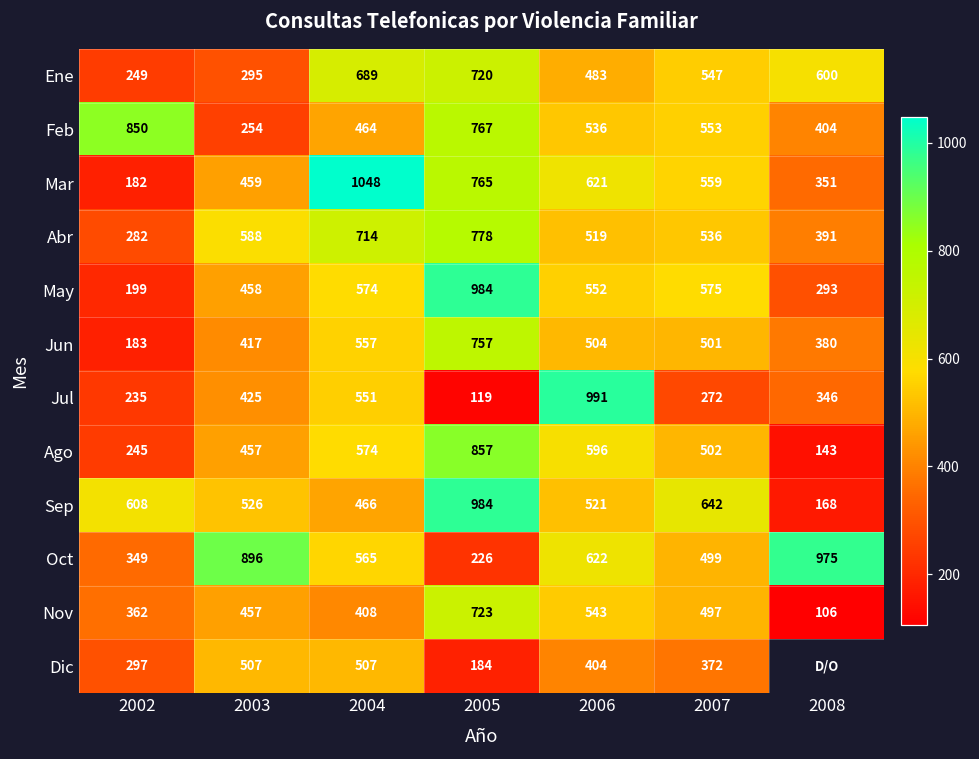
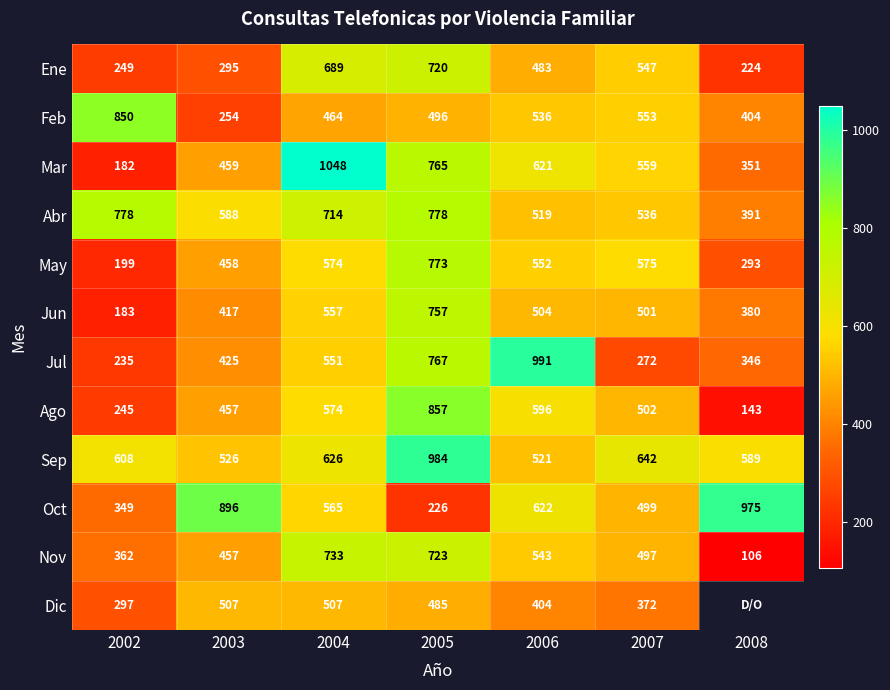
  {
    "Ene": {
      "2002": 249,
      "2003": 295,
      "2004": 689,
      "2005": 720,
      "2006": 483,
      "2007": 547,
-     "2008": 600
+     "2008": 224
    },
    "Feb": {
      "2002": 850,
      "2003": 254,
      "2004": 464,
-     "2005": 767,
+     "2005": 496,
      "2006": 536,
      "2007": 553,
      "2008": 404
    },
    "Mar": {
      "2002": 182,
      "2003": 459,
      "2004": 1048,
      "2005": 765,
      "2006": 621,
      "2007": 559,
      "2008": 351
    },
    "Abr": {
-     "2002": 282,
+     "2002": 778,
      "2003": 588,
      "2004": 714,
      "2005": 778,
      "2006": 519,
      "2007": 536,
      "2008": 391
    },
    "May": {
      "2002": 199,
      "2003": 458,
      "2004": 574,
-     "2005": 984,
+     "2005": 773,
      "2006": 552,
      "2007": 575,
      "2008": 293
    },
    "Jun": {
      "2002": 183,
      "2003": 417,
      "2004": 557,
      "2005": 757,
      "2006": 504,
      "2007": 501,
      "2008": 380
    },
    "Jul": {
      "2002": 235,
      "2003": 425,
      "2004": 551,
-     "2005": 119,
+     "2005": 767,
      "2006": 991,
      "2007": 272,
      "2008": 346
    },
    "Ago": {
      "2002": 245,
      "2003": 457,
      "2004": 574,
      "2005": 857,
      "2006": 596,
      "2007": 502,
      "2008": 143
    },
    "Sep": {
      "2002": 608,
      "2003": 526,
-     "2004": 466,
+     "2004": 626,
      "2005": 984,
      "2006": 521,
      "2007": 642,
-     "2008": 168
+     "2008": 589
    },
    "Oct": {
      "2002": 349,
      "2003": 896,
      "2004": 565,
      "2005": 226,
      "2006": 622,
      "2007": 499,
      "2008": 975
    },
    "Nov": {
      "2002": 362,
      "2003": 457,
-     "2004": 408,
+     "2004": 733,
      "2005": 723,
      "2006": 543,
      "2007": 497,
      "2008": 106
    },
    "Dic": {
      "2002": 297,
      "2003": 507,
      "2004": 507,
-     "2005": 184,
+     "2005": 485,
      "2006": 404,
      "2007": 372
    }
  }
